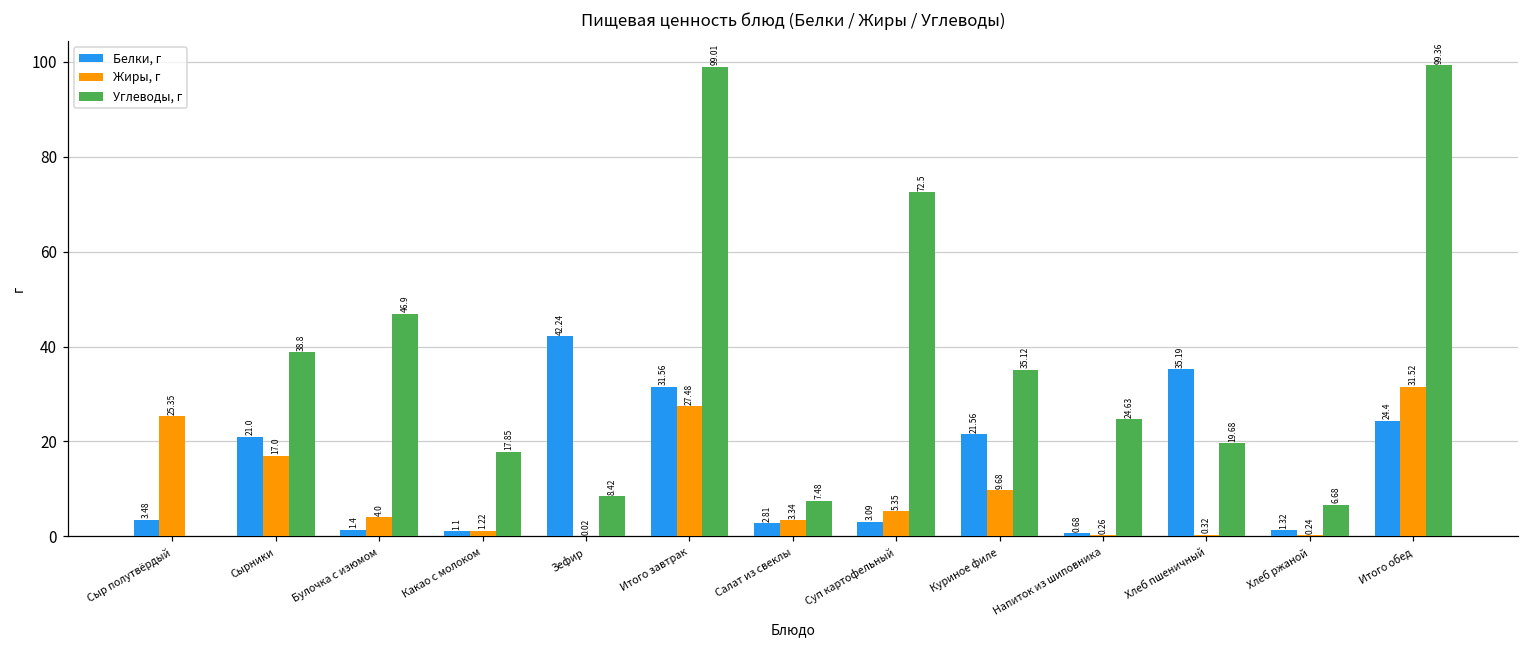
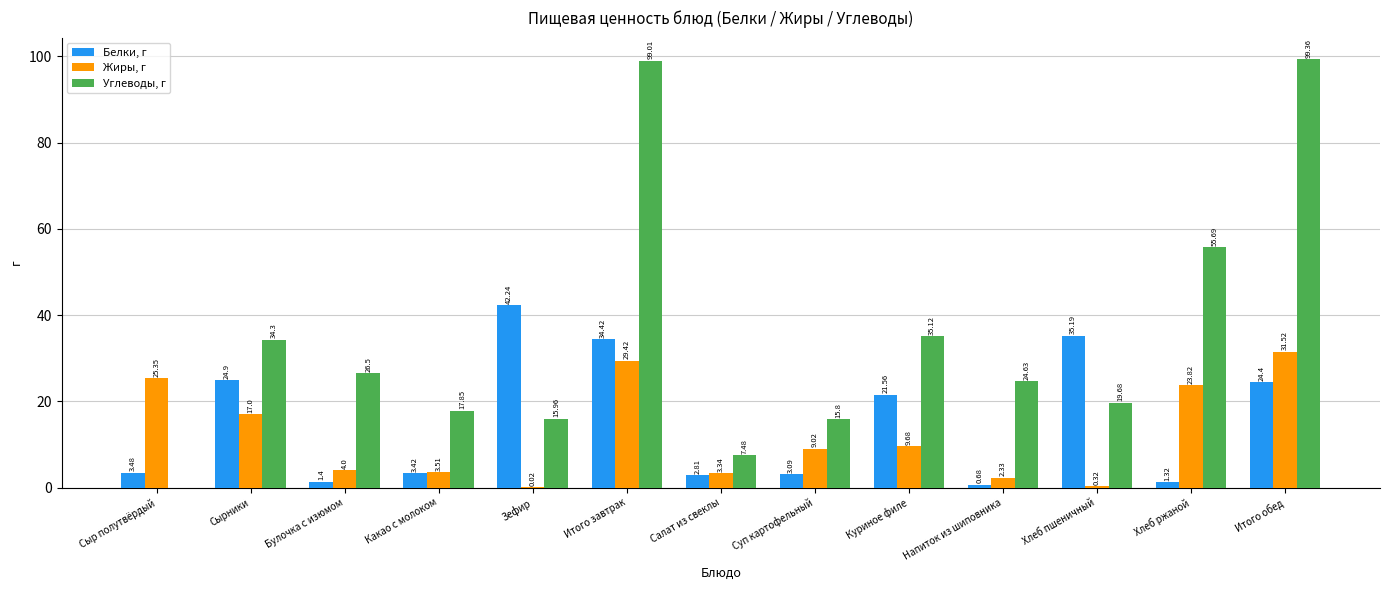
  {
    "Белки, г": {
      "Сыр полутвёрдый": 3.48,
-     "Сырники": 21.0,
+     "Сырники": 24.9,
      "Булочка с изюмом": 1.4,
-     "Какао с молоком": 1.1,
+     "Какао с молоком": 3.42,
      "Зефир": 42.24,
-     "Итого завтрак": 31.56,
+     "Итого завтрак": 34.42,
      "Салат из свеклы": 2.81,
      "Суп картофельный": 3.09,
      "Куриное филе": 21.56,
      "Напиток из шиповника": 0.68,
      "Хлеб пшеничный": 35.19,
      "Хлеб ржаной": 1.32,
      "Итого обед": 24.4
    },
    "Жиры, г": {
      "Сыр полутвёрдый": 25.35,
      "Сырники": 17.0,
      "Булочка с изюмом": 4.0,
-     "Какао с молоком": 1.22,
+     "Какао с молоком": 3.51,
      "Зефир": 0.02,
-     "Итого завтрак": 27.48,
+     "Итого завтрак": 29.42,
      "Салат из свеклы": 3.34,
-     "Суп картофельный": 5.35,
+     "Суп картофельный": 9.02,
      "Куриное филе": 9.68,
-     "Напиток из шиповника": 0.26,
+     "Напиток из шиповника": 2.33,
      "Хлеб пшеничный": 0.32,
-     "Хлеб ржаной": 0.24,
+     "Хлеб ржаной": 23.82,
      "Итого обед": 31.52
    },
    "Углеводы, г": {
-     "Сырники": 38.8,
-     "Булочка с изюмом": 46.9,
+     "Сырники": 34.3,
+     "Булочка с изюмом": 26.5,
      "Какао с молоком": 17.85,
-     "Зефир": 8.42,
+     "Зефир": 15.96,
      "Итого завтрак": 99.01,
      "Салат из свеклы": 7.48,
-     "Суп картофельный": 72.5,
+     "Суп картофельный": 15.8,
      "Куриное филе": 35.12,
      "Напиток из шиповника": 24.63,
      "Хлеб пшеничный": 19.68,
-     "Хлеб ржаной": 6.68,
+     "Хлеб ржаной": 55.69,
      "Итого обед": 99.36
    }
  }
